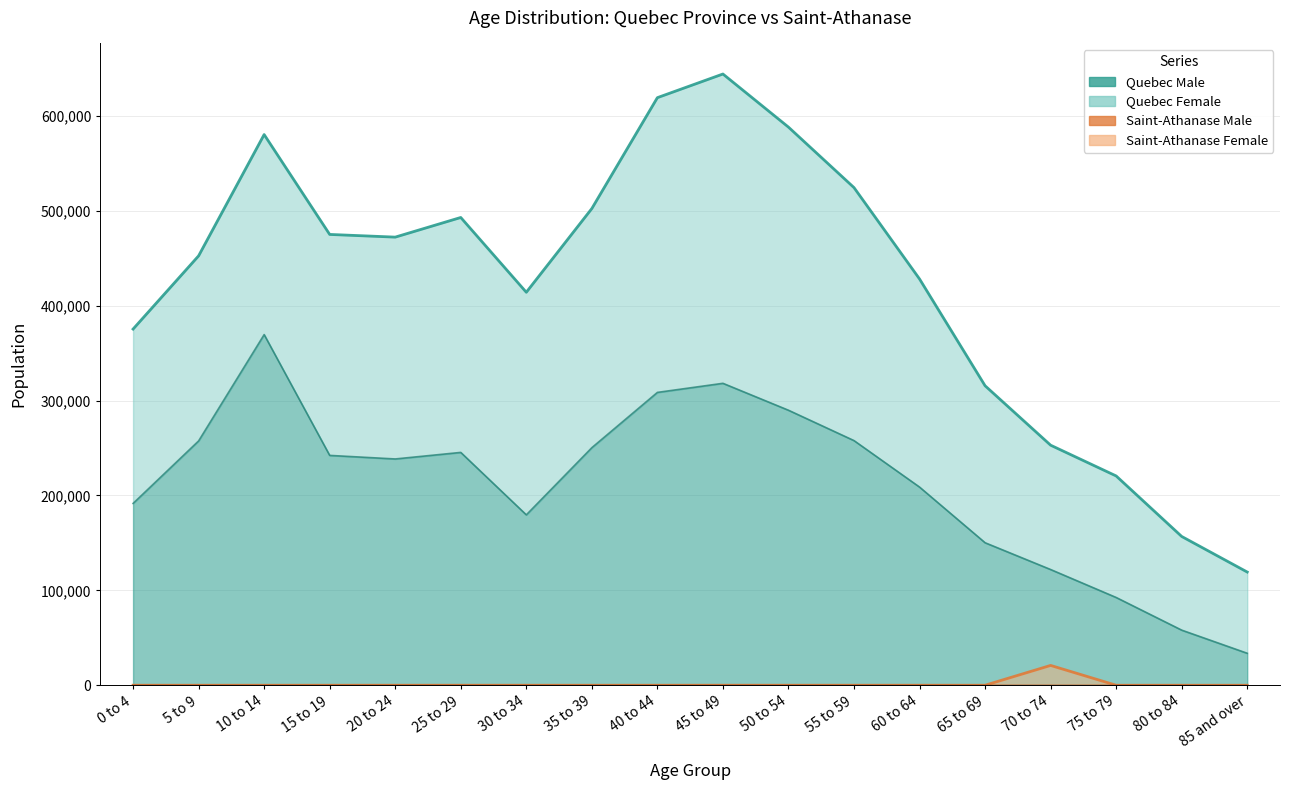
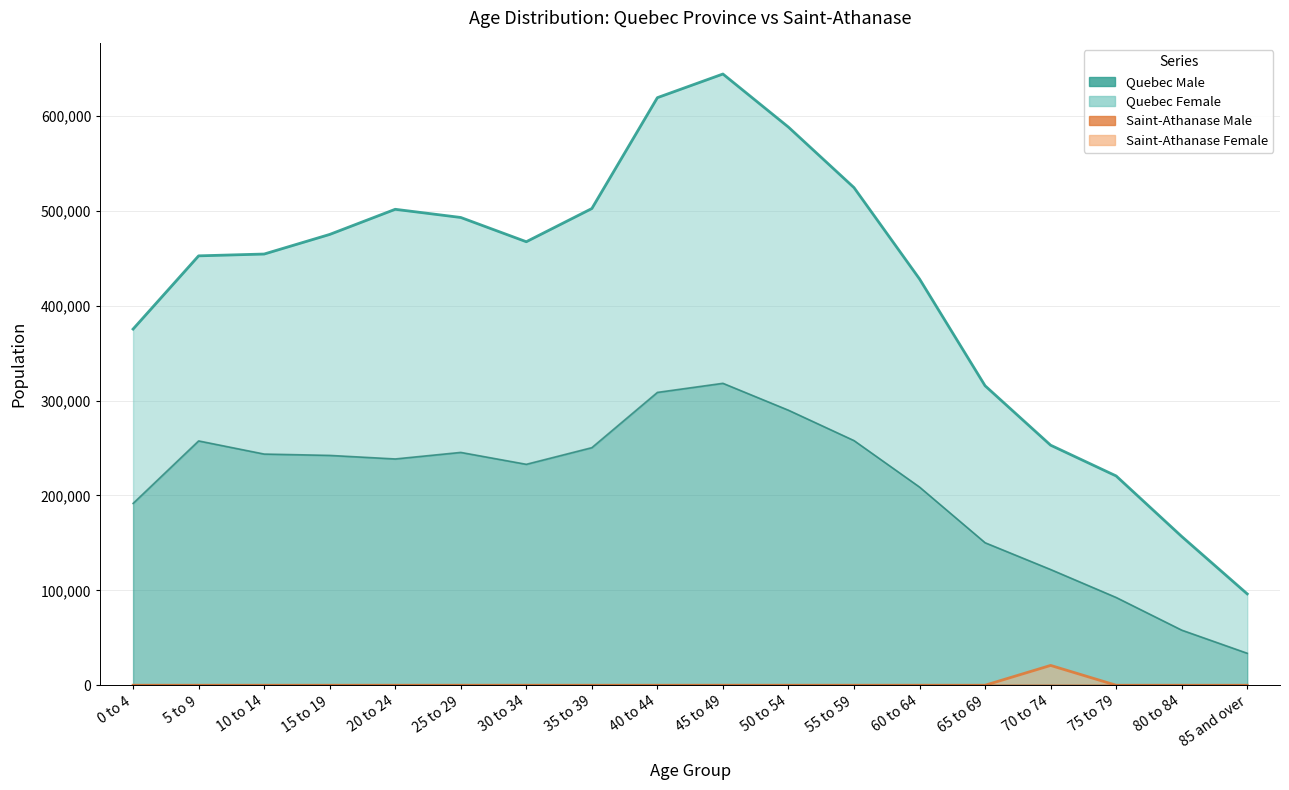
  {
    "Quebec Male": {
      "0 to 4": "190,000",
      "5 to 9": "260,000",
-     "10 to 14": "370,000",
+     "10 to 14": "240,000",
      "15 to 19": "240,000",
      "20 to 24": "240,000",
      "25 to 29": "250,000",
-     "30 to 34": "180,000",
+     "30 to 34": "230,000",
      "35 to 39": "250,000",
      "40 to 44": "310,000",
      "45 to 49": "320,000",
      "50 to 54": "290,000",
      "55 to 59": "260,000",
      "60 to 64": "210,000",
      "65 to 69": "150,000",
      "70 to 74": "120,000",
      "75 to 79": "90,000",
      "80 to 84": "60,000",
      "85 and over": "30,000"
    },
    "Quebec Female": {
      "0 to 4": "180,000",
      "5 to 9": "200,000",
      "10 to 14": "210,000",
      "15 to 19": "230,000",
-     "20 to 24": "230,000",
+     "20 to 24": "260,000",
      "25 to 29": "250,000",
      "30 to 34": "230,000",
      "35 to 39": "250,000",
      "40 to 44": "310,000",
      "45 to 49": "330,000",
      "50 to 54": "300,000",
      "55 to 59": "270,000",
      "60 to 64": "220,000",
      "65 to 69": "170,000",
      "70 to 74": "130,000",
      "75 to 79": "130,000",
      "80 to 84": "100,000",
-     "85 and over": "90,000"
+     "85 and over": "60,000"
    },
    "Saint-Athanase Female": {
      "70 to 74": "20,000"
    },
    "Saint-Athanase Male": {
      "70 to 74": "0"
    }
  }
